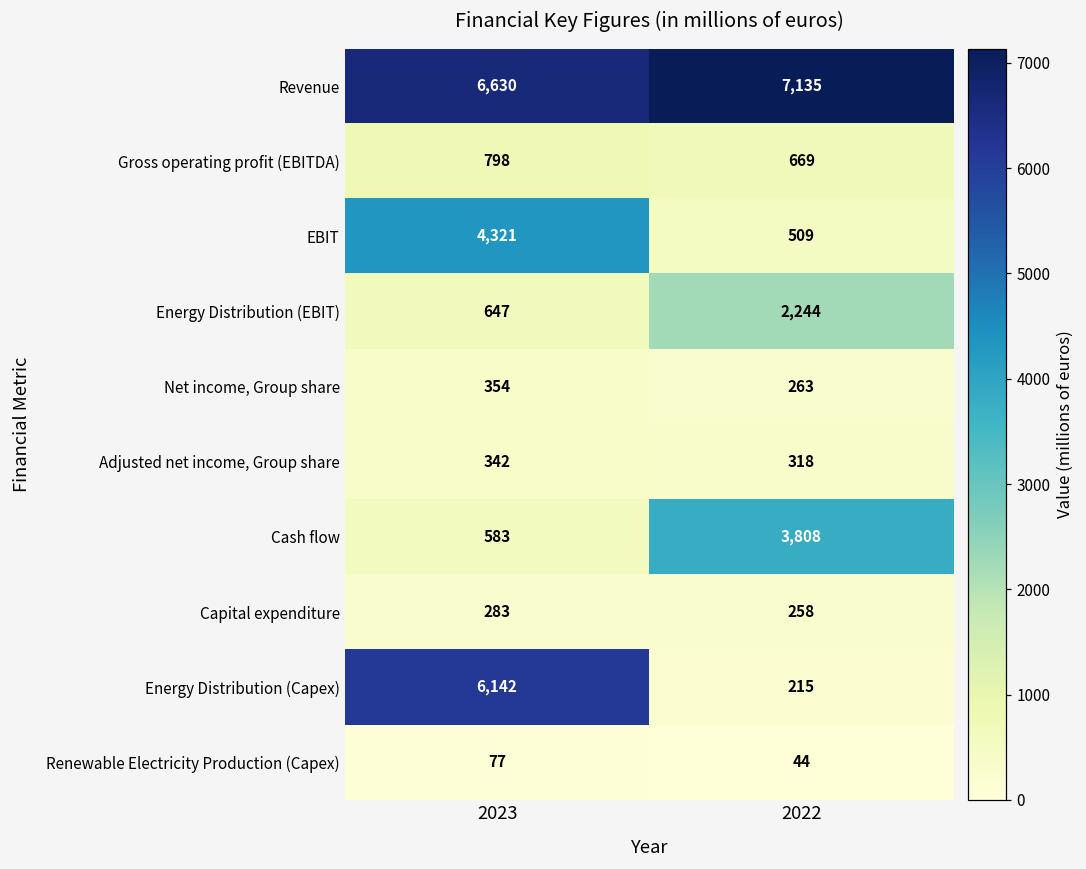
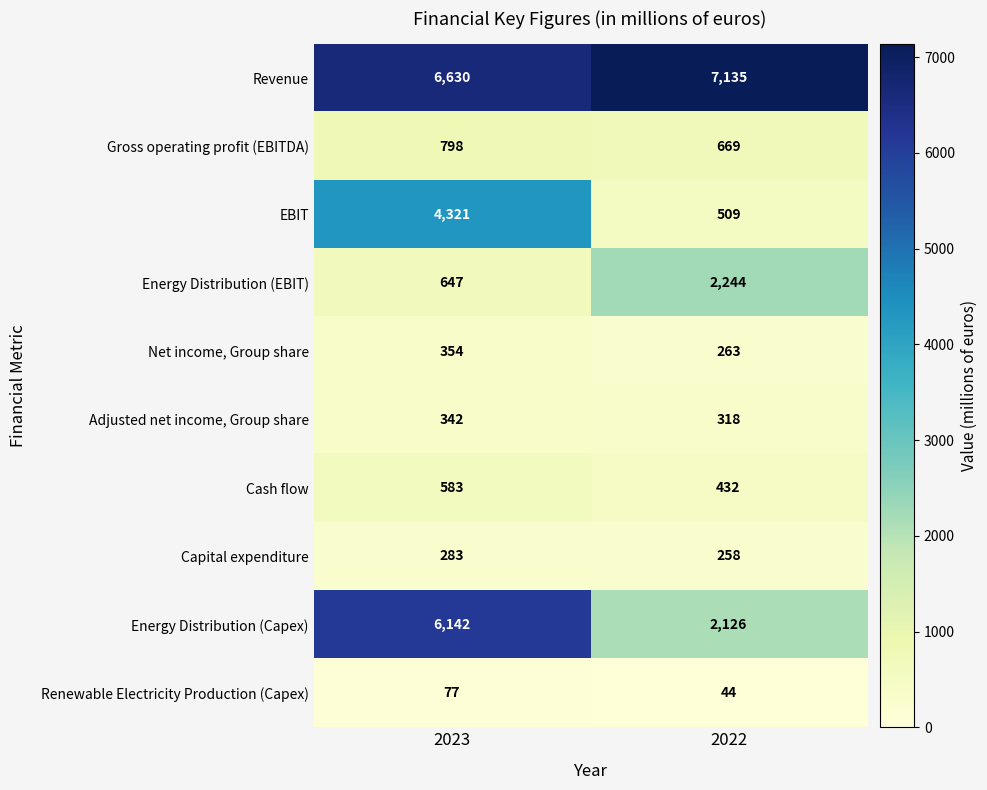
  {
    "Revenue": {
      "2023": "6,630",
      "2022": "7,135"
    },
    "Gross operating profit (EBITDA)": {
      "2023": "798",
      "2022": "669"
    },
    "EBIT": {
      "2023": "4,321",
      "2022": "509"
    },
    "Energy Distribution (EBIT)": {
      "2023": "647",
      "2022": "2,244"
    },
    "Net income, Group share": {
      "2023": "354",
      "2022": "263"
    },
    "Adjusted net income, Group share": {
      "2023": "342",
      "2022": "318"
    },
    "Cash flow": {
      "2023": "583",
-     "2022": "3,808"
+     "2022": "432"
    },
    "Capital expenditure": {
      "2023": "283",
      "2022": "258"
    },
    "Energy Distribution (Capex)": {
      "2023": "6,142",
-     "2022": "215"
+     "2022": "2,126"
    },
    "Renewable Electricity Production (Capex)": {
      "2023": "77",
      "2022": "44"
    }
  }
